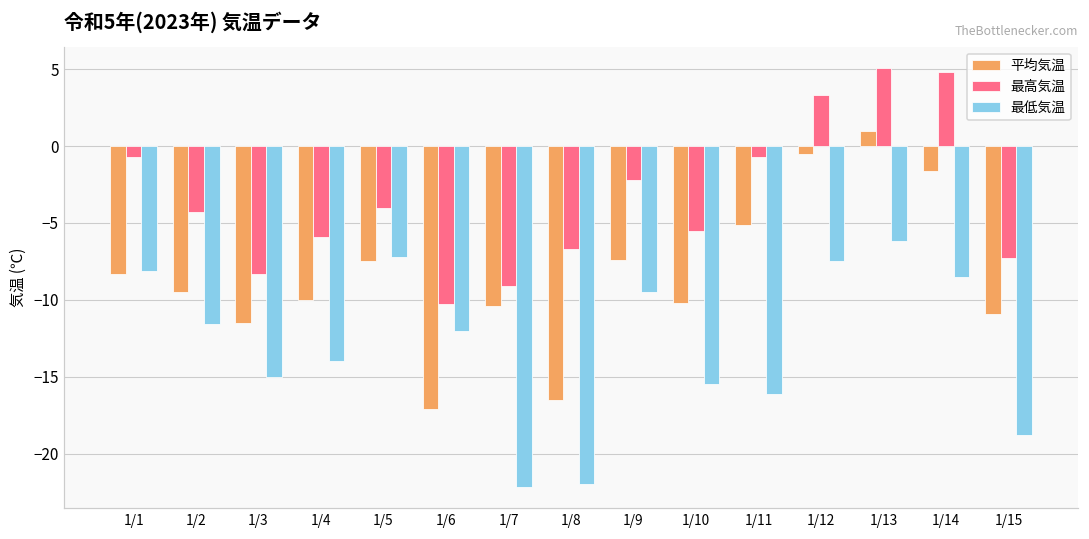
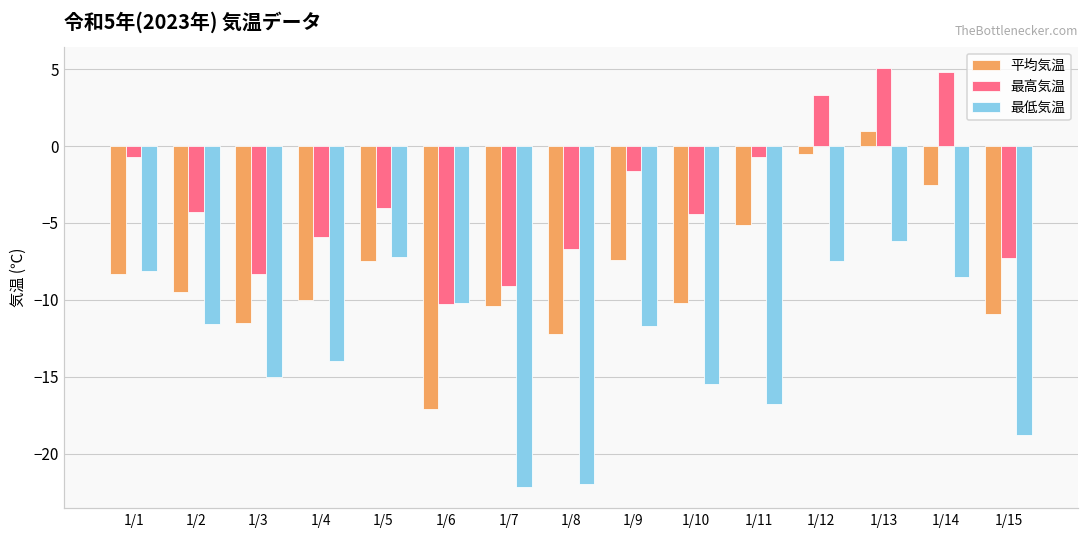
  {
    "平均気温": {
      "1/1": -8.3,
      "1/2": -9.5,
      "1/3": -11.5,
      "1/4": -10.0,
      "1/5": -7.5,
      "1/6": -17.1,
      "1/7": -10.4,
-     "1/8": -16.5,
+     "1/8": -12.2,
      "1/9": -7.4,
      "1/10": -10.2,
      "1/11": -5.1,
      "1/12": -0.5,
      "1/13": 1.0,
-     "1/14": -1.6,
+     "1/14": -2.5,
      "1/15": -10.9
    },
    "最高気温": {
      "1/1": -0.7,
      "1/2": -4.3,
      "1/3": -8.3,
      "1/4": -5.9,
      "1/5": -4.0,
      "1/6": -10.3,
      "1/7": -9.1,
      "1/8": -6.7,
-     "1/9": -2.2,
-     "1/10": -5.5,
+     "1/9": -1.6,
+     "1/10": -4.4,
      "1/11": -0.7,
      "1/12": 3.3,
      "1/13": 5.1,
      "1/14": 4.8,
      "1/15": -7.3
    },
    "最低気温": {
      "1/1": -8.1,
      "1/2": -11.6,
      "1/3": -15.0,
      "1/4": -14.0,
      "1/5": -7.2,
-     "1/6": -12.0,
+     "1/6": -10.2,
      "1/7": -22.2,
      "1/8": -22.0,
-     "1/9": -9.5,
+     "1/9": -11.7,
      "1/10": -15.5,
-     "1/11": -16.1,
+     "1/11": -16.8,
      "1/12": -7.5,
      "1/13": -6.2,
      "1/14": -8.5,
      "1/15": -18.8
    }
  }
